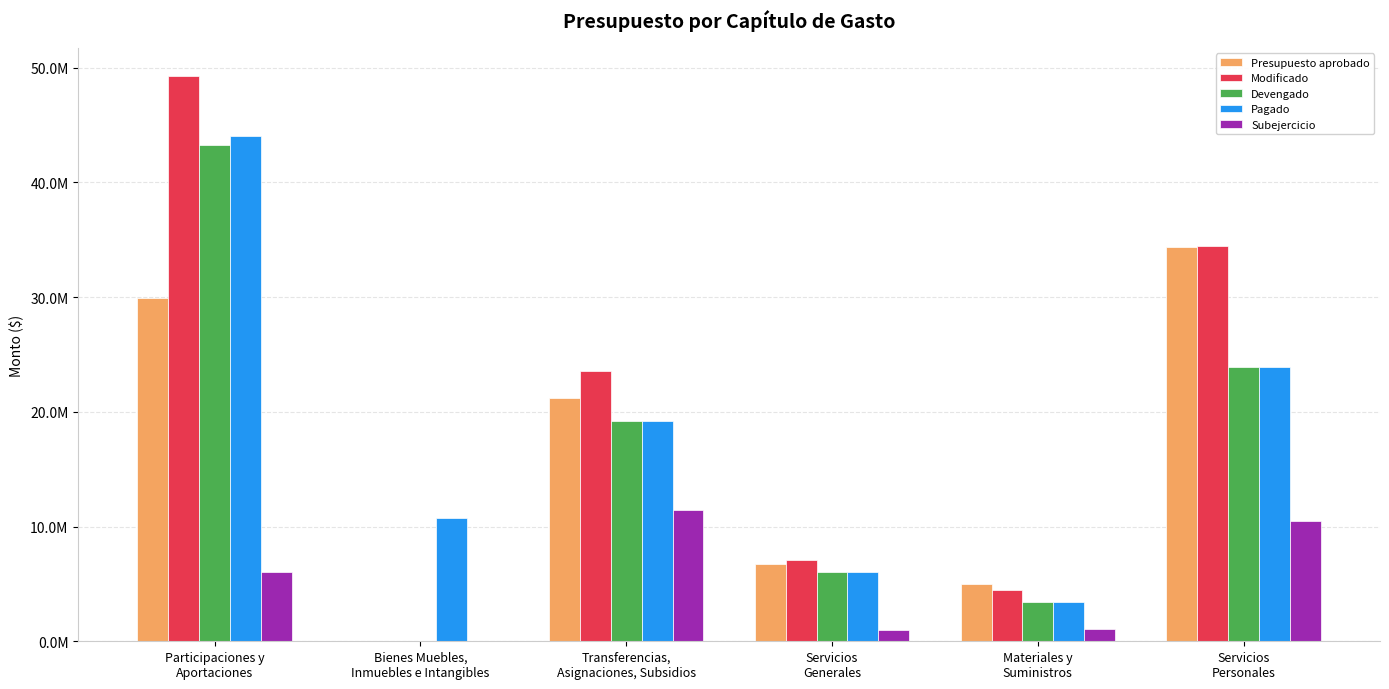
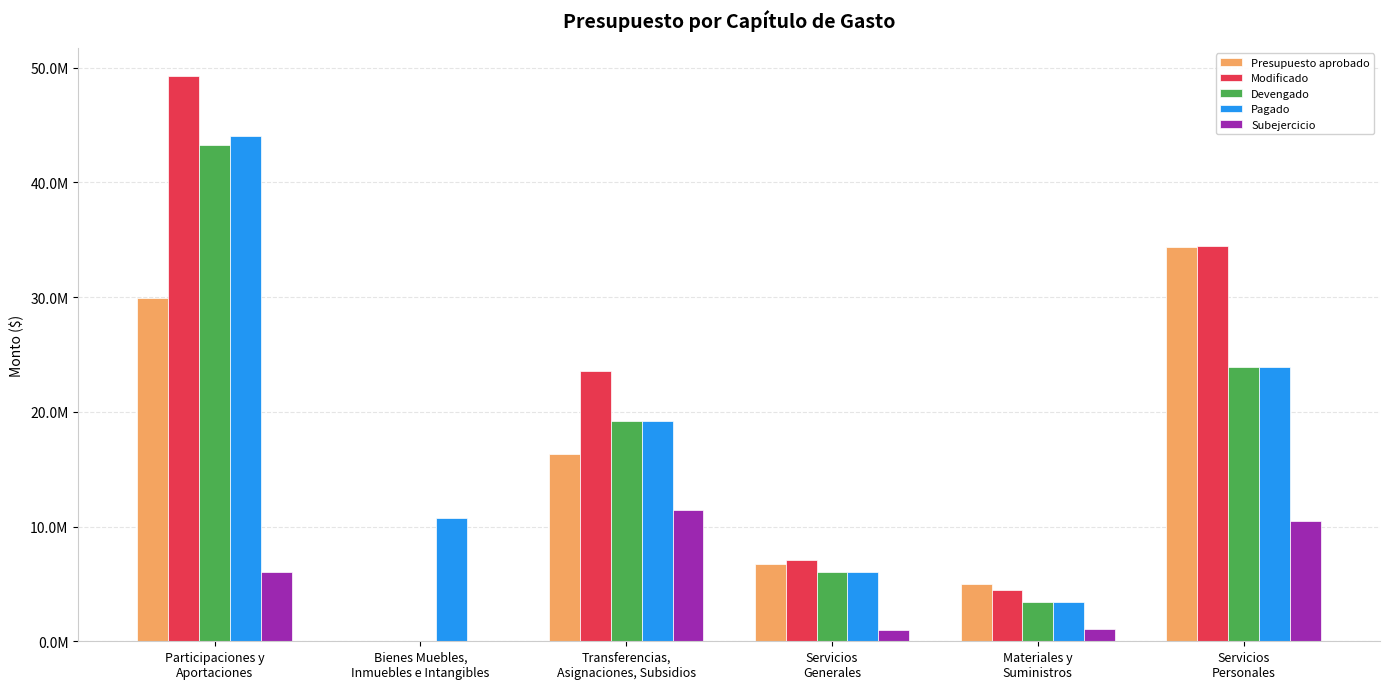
  {
    "Presupuesto aprobado": {
      "Participaciones y Aportaciones": 29900000,
      "Bienes Muebles, Inmuebles e Intangibles": 0,
-     "Transferencias, Asignaciones, Subsidios": 21200000,
+     "Transferencias, Asignaciones, Subsidios": 16300000,
      "Servicios Generales": 6700000,
      "Materiales y Suministros": 5000000,
      "Servicios Personales": 34400000
    },
    "Modificado": {
      "Participaciones y Aportaciones": 49300000,
      "Transferencias, Asignaciones, Subsidios": 23600000,
      "Servicios Generales": 7100000,
      "Materiales y Suministros": 4500000,
      "Servicios Personales": 34400000
    },
    "Devengado": {
      "Participaciones y Aportaciones": 43200000,
      "Transferencias, Asignaciones, Subsidios": 19200000,
      "Servicios Generales": 6100000,
      "Materiales y Suministros": 3400000,
      "Servicios Personales": 23900000
    },
    "Pagado": {
      "Participaciones y Aportaciones": 44000000,
      "Bienes Muebles, Inmuebles e Intangibles": 10800000,
      "Transferencias, Asignaciones, Subsidios": 19200000,
      "Servicios Generales": 6100000,
      "Materiales y Suministros": 3400000,
      "Servicios Personales": 23900000
    },
    "Subejercicio": {
      "Participaciones y Aportaciones": 6000000,
      "Transferencias, Asignaciones, Subsidios": 11400000,
      "Servicios Generales": 1000000,
      "Materiales y Suministros": 1000000,
      "Servicios Personales": 10500000
    }
  }
